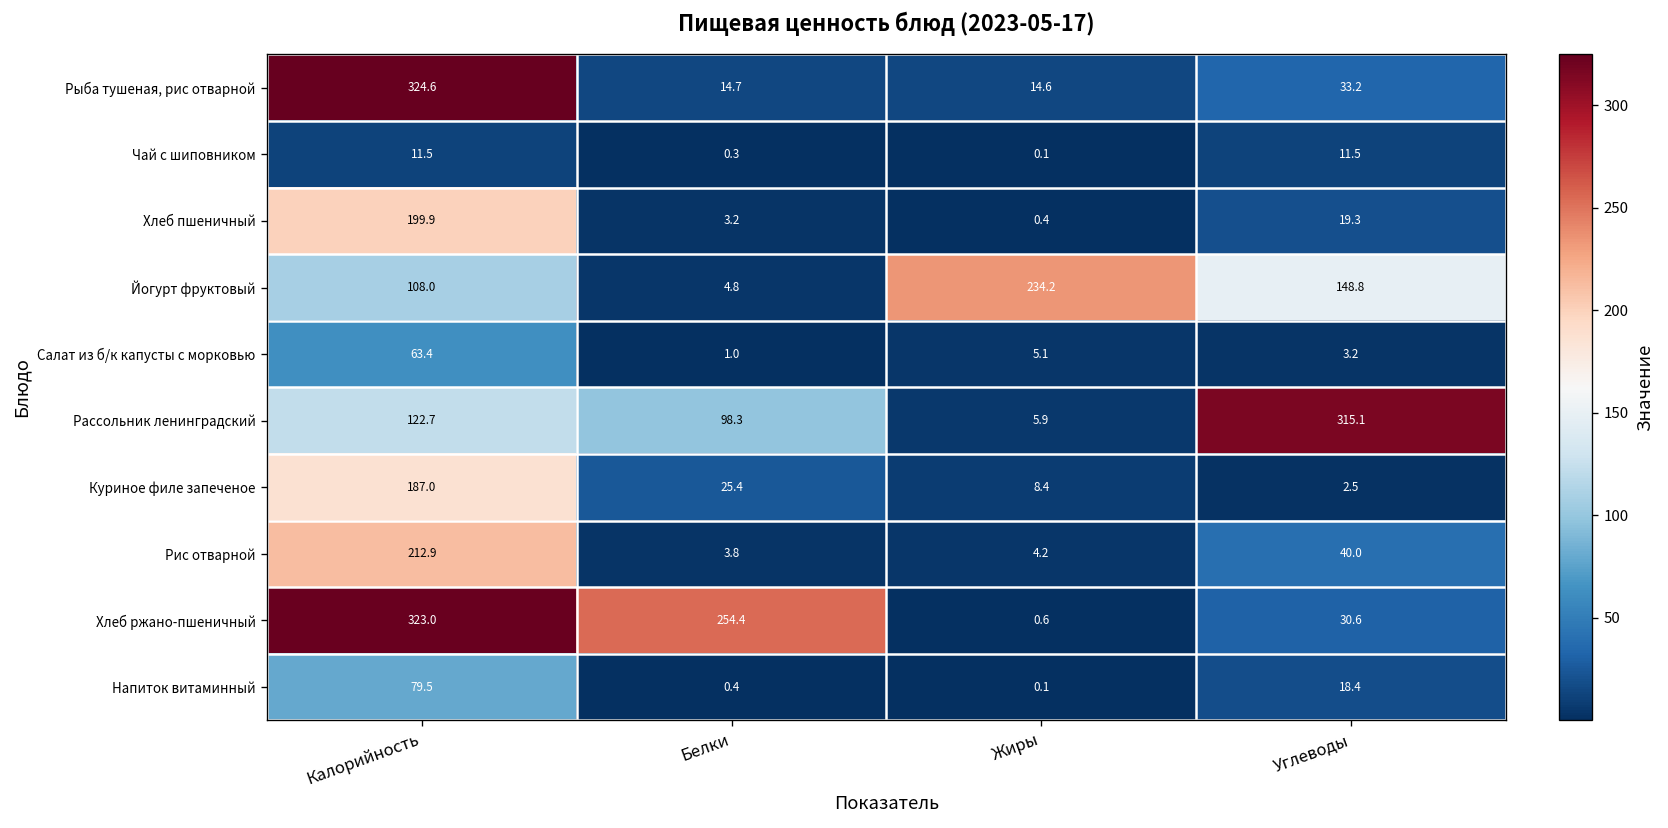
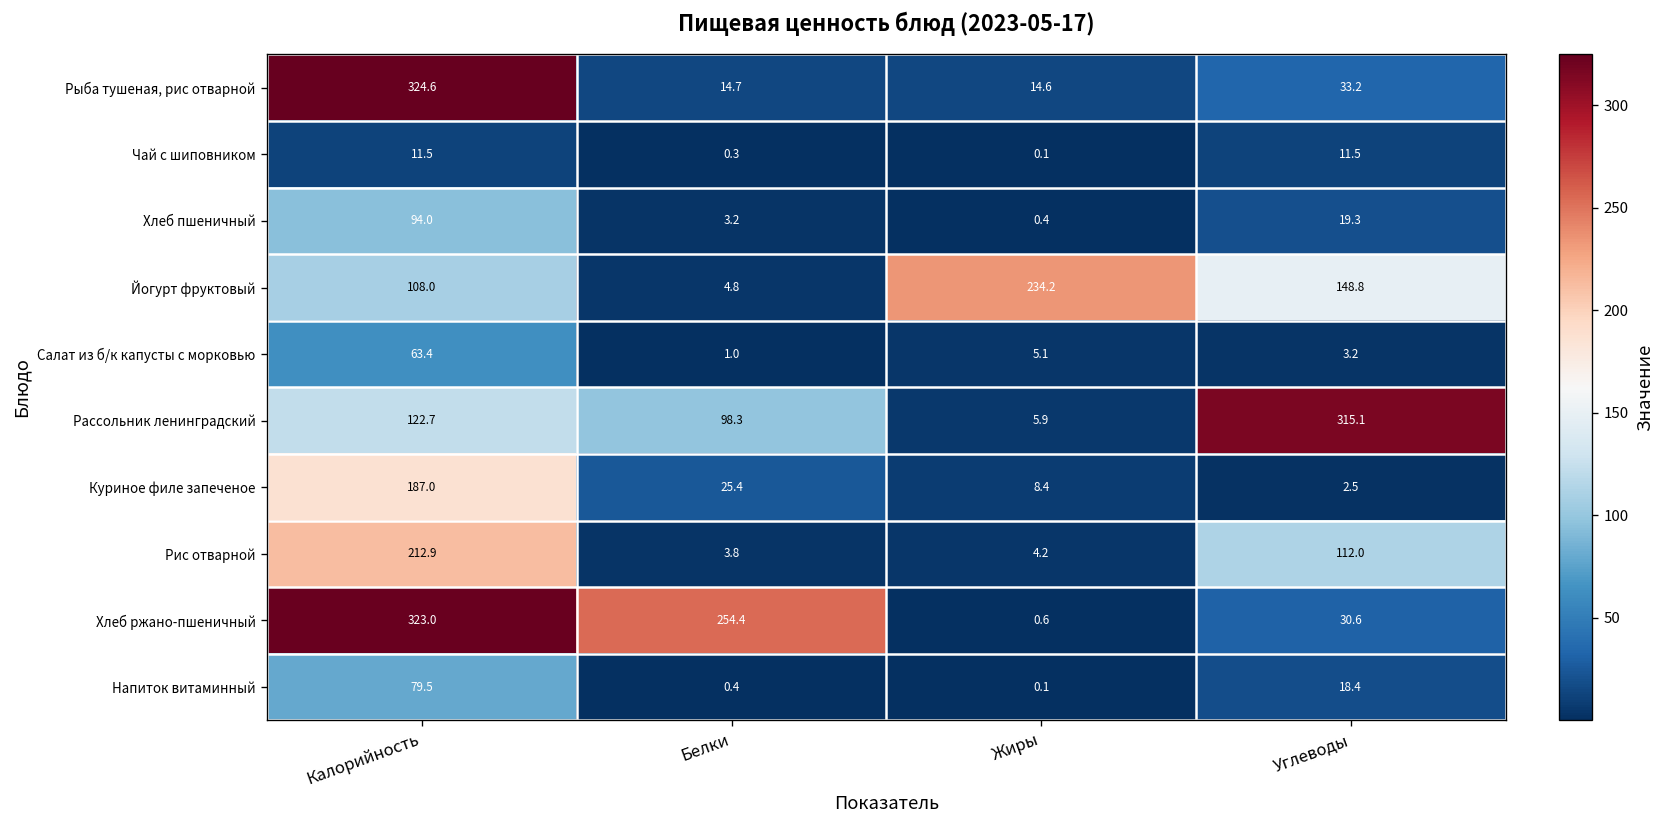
  {
    "Рыба тушеная, рис отварной": {
      "Калорийность": 324.6,
      "Белки": 14.7,
      "Жиры": 14.6,
      "Углеводы": 33.2
    },
    "Чай с шиповником": {
      "Калорийность": 11.5,
      "Белки": 0.3,
      "Жиры": 0.1,
      "Углеводы": 11.5
    },
    "Хлеб пшеничный": {
-     "Калорийность": 199.9,
+     "Калорийность": 94.0,
      "Белки": 3.2,
      "Жиры": 0.4,
      "Углеводы": 19.3
    },
    "Йогурт фруктовый": {
      "Калорийность": 108.0,
      "Белки": 4.8,
      "Жиры": 234.2,
      "Углеводы": 148.8
    },
    "Салат из б/к капусты с морковью": {
      "Калорийность": 63.4,
      "Белки": 1.0,
      "Жиры": 5.1,
      "Углеводы": 3.2
    },
    "Рассольник ленинградский": {
      "Калорийность": 122.7,
      "Белки": 98.3,
      "Жиры": 5.9,
      "Углеводы": 315.1
    },
    "Куриное филе запеченое": {
      "Калорийность": 187.0,
      "Белки": 25.4,
      "Жиры": 8.4,
      "Углеводы": 2.5
    },
    "Рис отварной": {
      "Калорийность": 212.9,
      "Белки": 3.8,
      "Жиры": 4.2,
-     "Углеводы": 40.0
+     "Углеводы": 112.0
    },
    "Хлеб ржано-пшеничный": {
      "Калорийность": 323.0,
      "Белки": 254.4,
      "Жиры": 0.6,
      "Углеводы": 30.6
    },
    "Напиток витаминный": {
      "Калорийность": 79.5,
      "Белки": 0.4,
      "Жиры": 0.1,
      "Углеводы": 18.4
    }
  }
